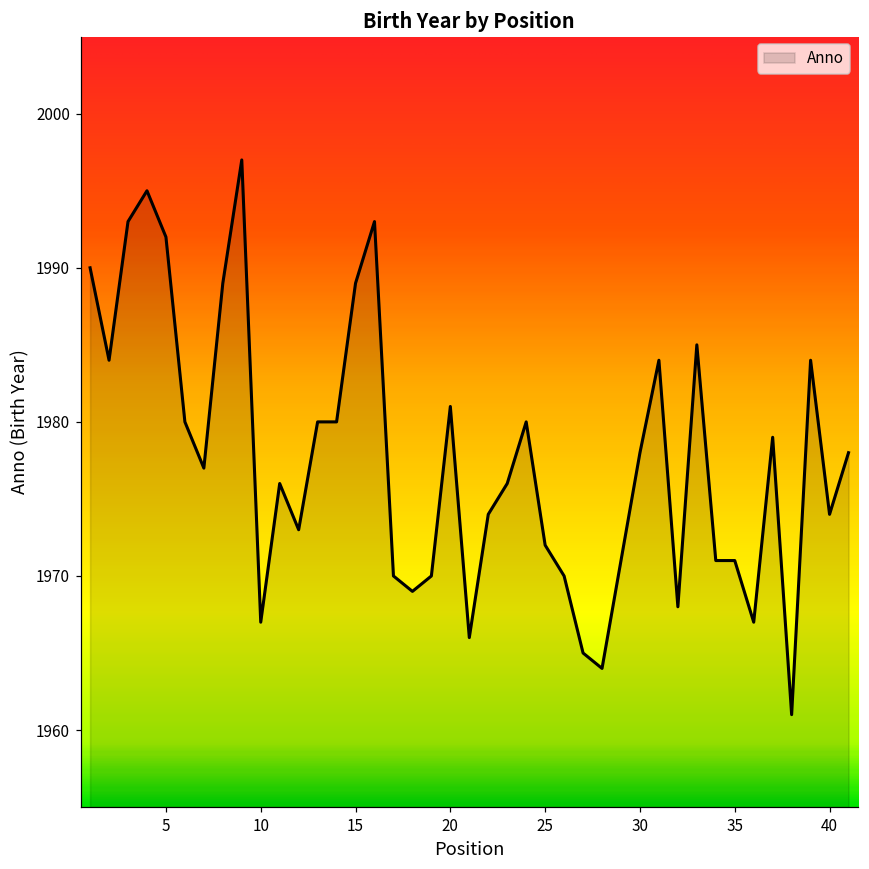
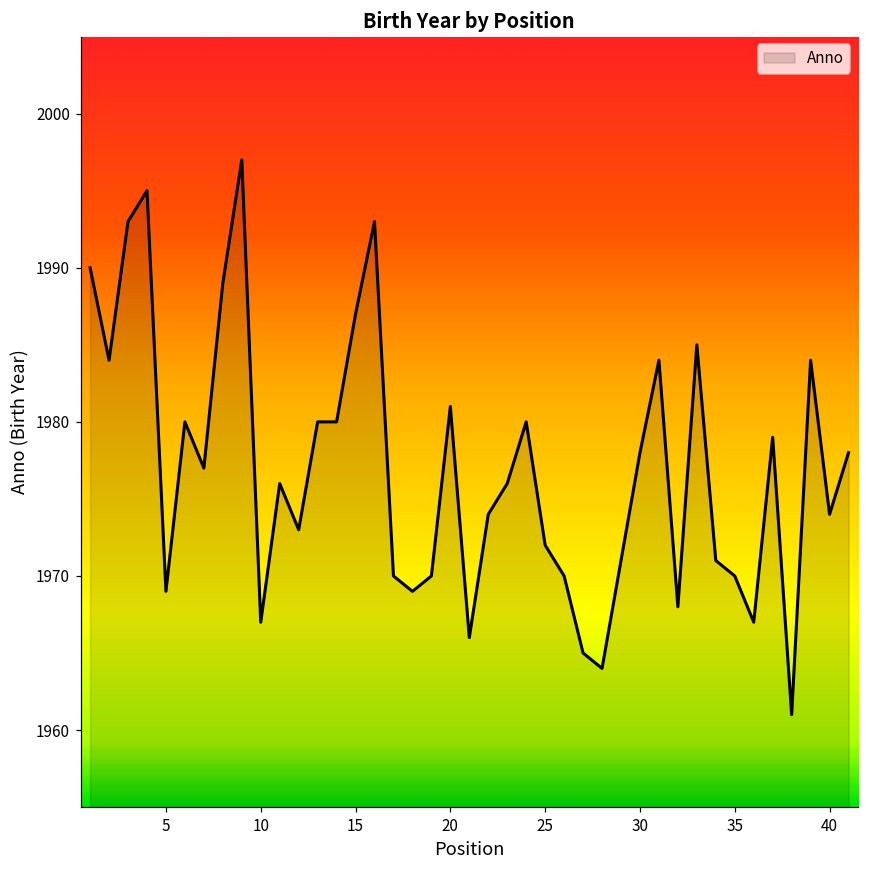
  {
-   "5": 1992,
+   "5": 1969,
    "10": 1967,
-   "15": 1989,
+   "15": 1987,
    "20": 1981,
    "25": 1972,
    "30": 1978,
-   "35": 1971,
+   "35": 1970,
    "40": 1974
  }
